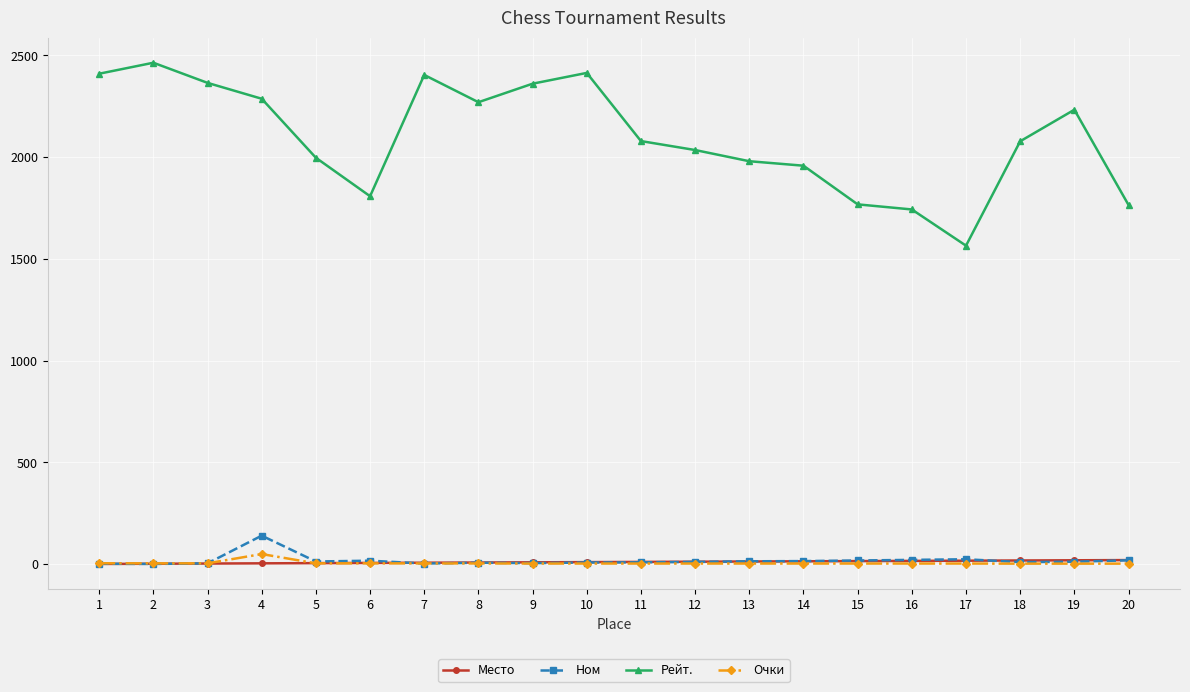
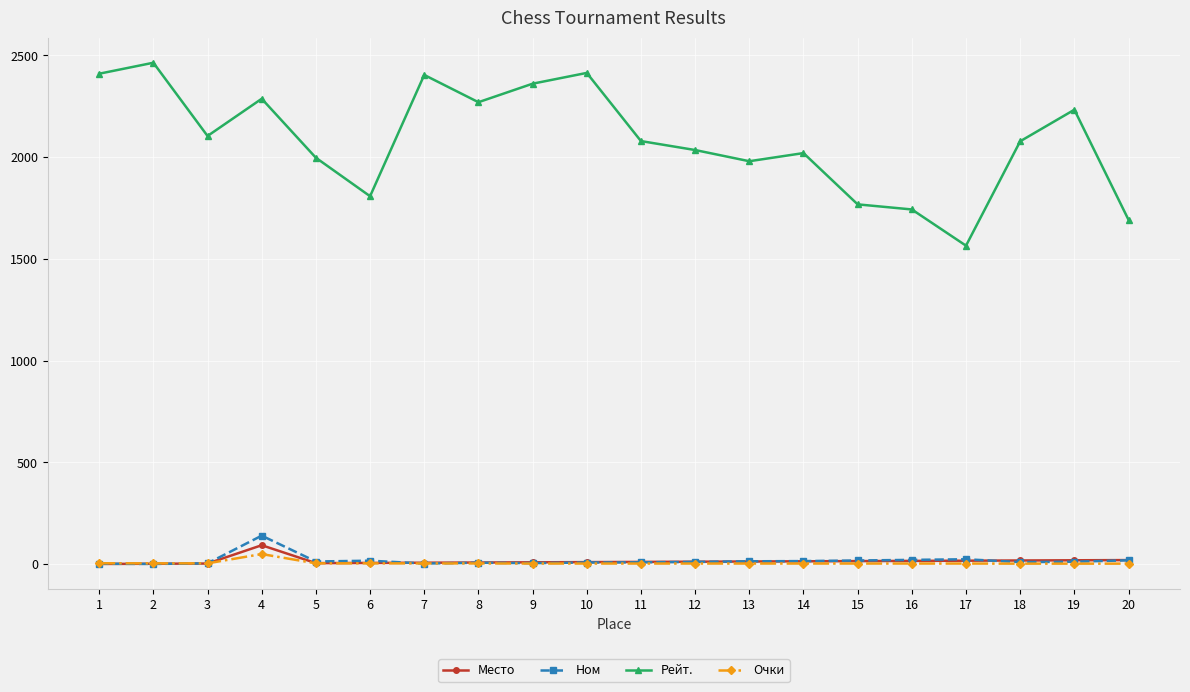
  {
    "Место": {
-     "4": 0
+     "4": 90
    },
    "Ном": {
      "4": 140
    },
    "Рейт.": {
      "1": 2410,
      "2": 2460,
-     "3": 2370,
+     "3": 2100,
      "4": 2290,
      "5": 2000,
      "6": 1810,
      "7": 2400,
      "8": 2270,
      "9": 2360,
      "10": 2410,
      "11": 2080,
      "12": 2040,
      "13": 1980,
-     "14": 1960,
+     "14": 2020,
      "15": 1770,
      "16": 1740,
      "17": 1570,
      "18": 2080,
      "19": 2230,
-     "20": 1770
+     "20": 1690
    },
    "Очки": {
      "4": 50,
      "16": 0,
      "17": 0,
      "20": 0
    }
  }
